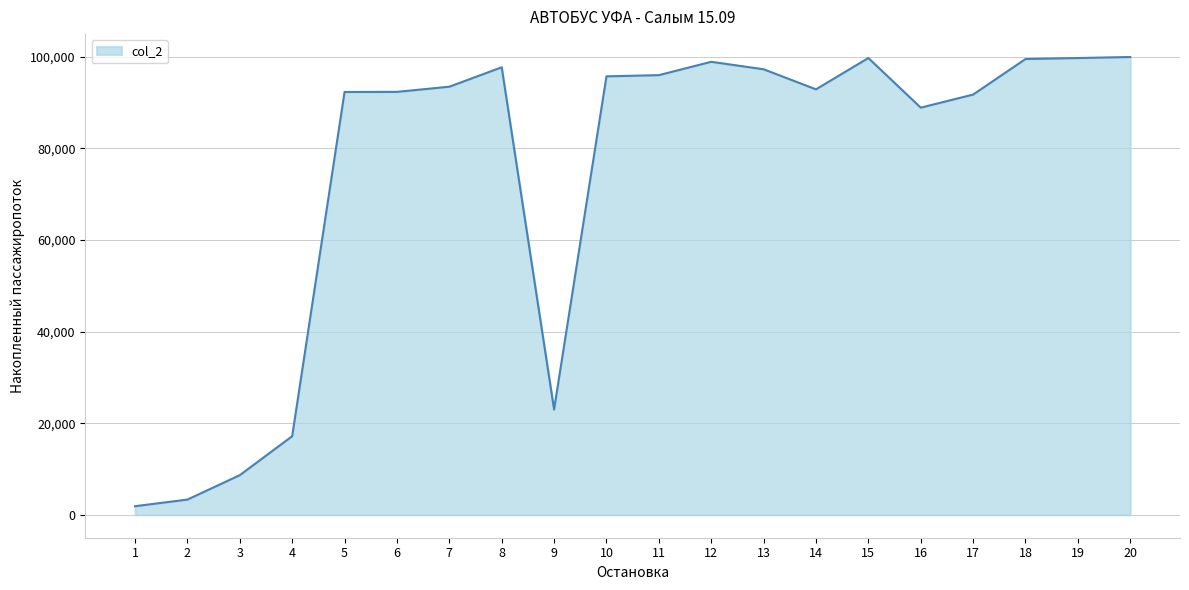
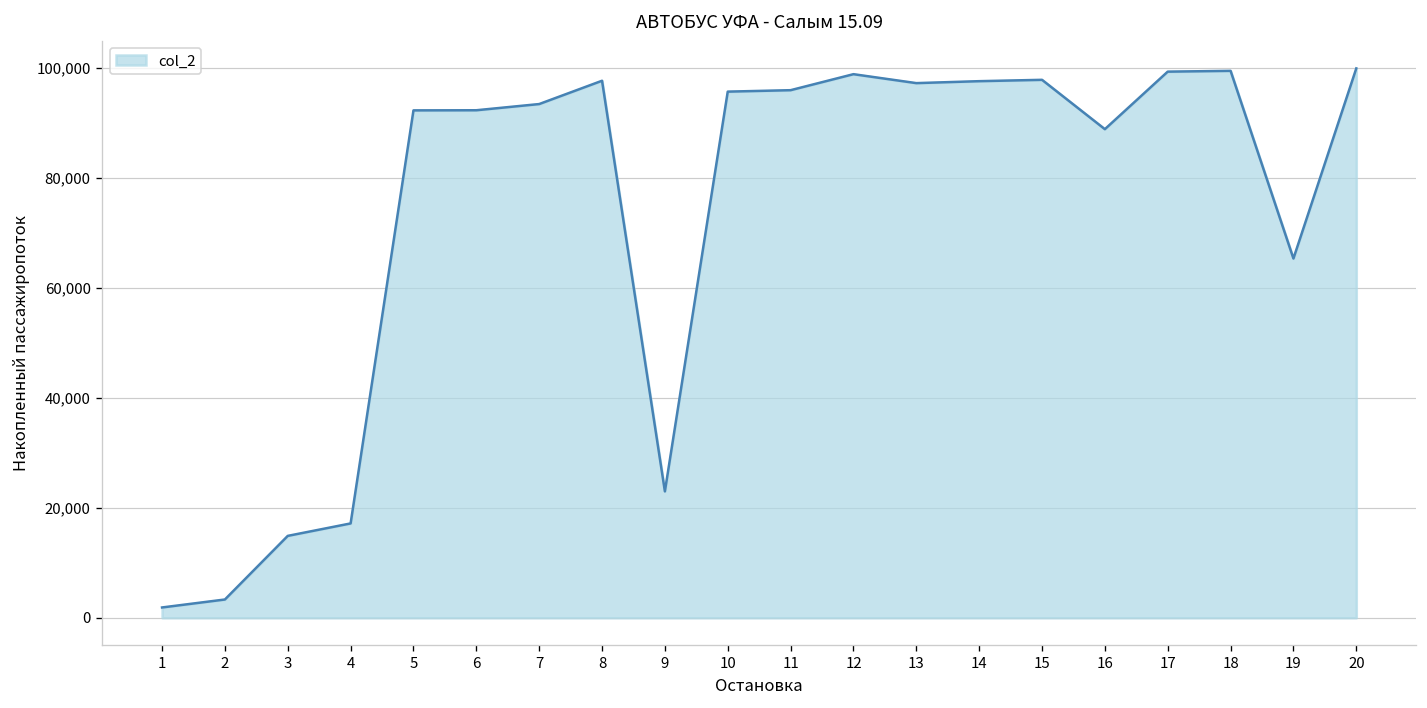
  {
    "1": "2,000",
    "2": "3,000",
-   "3": "9,000",
+   "3": "15,000",
    "4": "17,000",
    "5": "92,000",
    "6": "92,000",
    "7": "93,000",
    "8": "98,000",
    "9": "23,000",
    "10": "96,000",
    "11": "96,000",
    "12": "99,000",
    "13": "97,000",
-   "14": "93,000",
-   "15": "100,000",
+   "14": "98,000",
+   "15": "98,000",
    "16": "89,000",
-   "17": "92,000",
+   "17": "99,000",
    "18": "100,000",
-   "19": "100,000",
+   "19": "65,000",
    "20": "100,000"
  }
